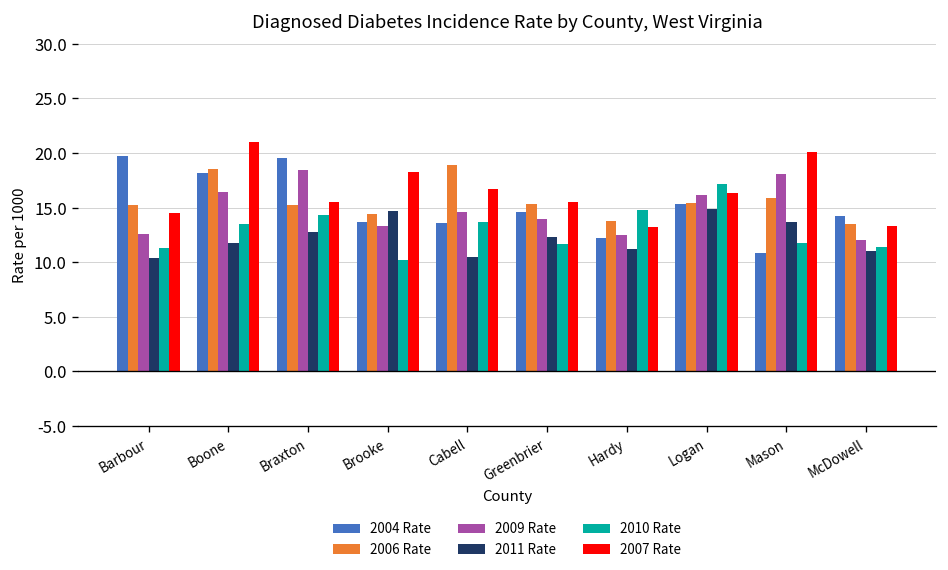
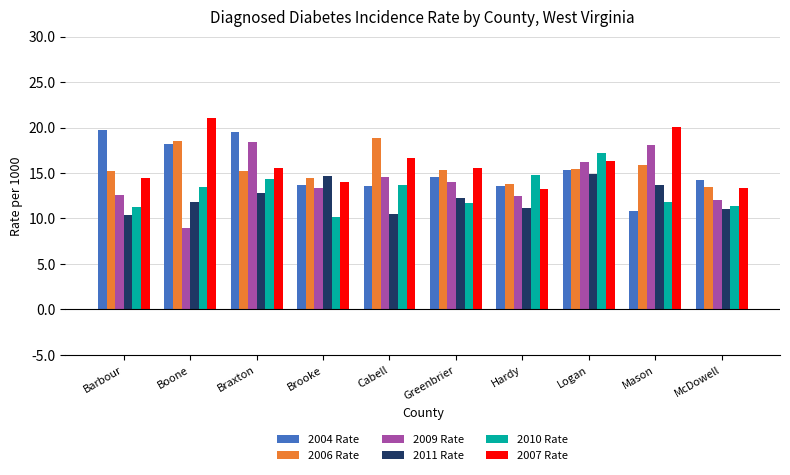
  {
    "2004 Rate": {
      "Barbour": 20,
      "Boone": 18,
      "Braxton": 20,
      "Brooke": 14,
      "Cabell": 14,
      "Greenbrier": 15,
-     "Hardy": 12,
+     "Hardy": 14,
      "Logan": 15,
      "Mason": 11,
      "McDowell": 14
    },
    "2006 Rate": {
      "Barbour": 15,
      "Boone": 19,
      "Braxton": 15,
      "Brooke": 14,
      "Cabell": 19,
      "Greenbrier": 15,
      "Hardy": 14,
      "Logan": 15,
      "Mason": 16,
      "McDowell": 14
    },
    "2009 Rate": {
      "Barbour": 13,
-     "Boone": 16,
+     "Boone": 9,
      "Braxton": 18,
      "Brooke": 13,
      "Cabell": 15,
      "Greenbrier": 14,
      "Hardy": 13,
      "Logan": 16,
      "Mason": 18,
      "McDowell": 12
    },
    "2011 Rate": {
      "Barbour": 10,
      "Boone": 12,
      "Braxton": 13,
      "Brooke": 15,
      "Cabell": 11,
      "Greenbrier": 12,
      "Hardy": 11,
      "Logan": 15,
      "Mason": 14,
      "McDowell": 11
    },
    "2010 Rate": {
      "Barbour": 11,
      "Boone": 14,
      "Braxton": 14,
      "Brooke": 10,
      "Cabell": 14,
      "Greenbrier": 12,
      "Hardy": 15,
      "Logan": 17,
      "Mason": 12,
      "McDowell": 11
    },
    "2007 Rate": {
      "Barbour": 15,
      "Boone": 21,
      "Braxton": 16,
-     "Brooke": 18,
+     "Brooke": 14,
      "Cabell": 17,
      "Greenbrier": 16,
      "Hardy": 13,
      "Logan": 16,
      "Mason": 20,
      "McDowell": 13
    }
  }
